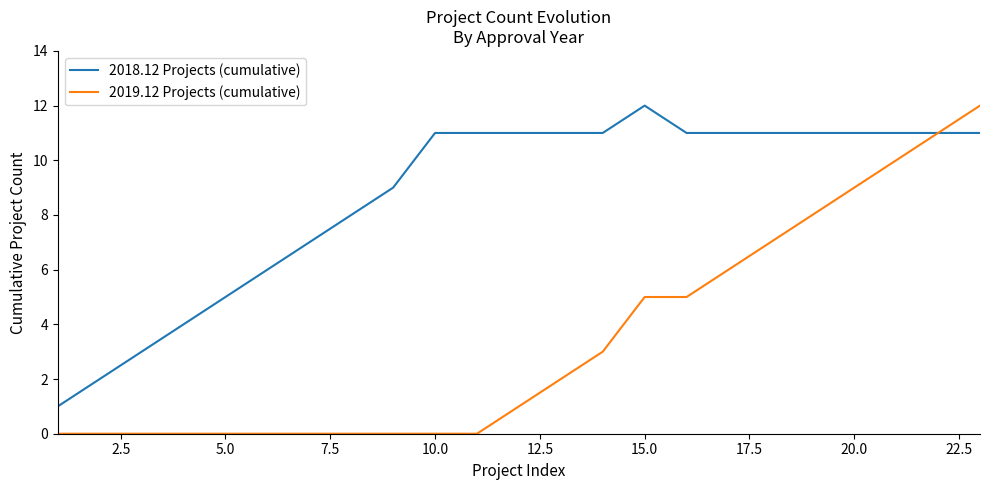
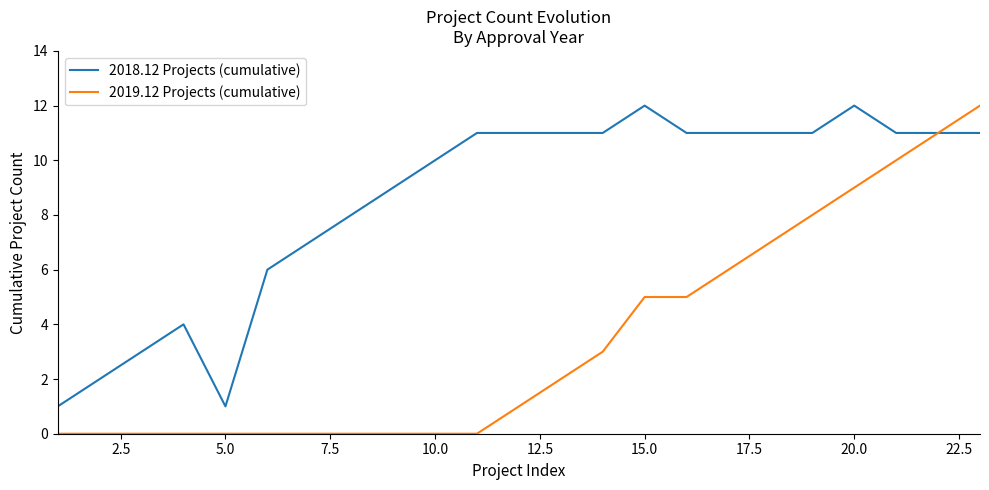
  {
    "2018.12 Projects (cumulative)": {
-     "5.0": 5,
-     "10.0": 11,
+     "5.0": 1,
+     "10.0": 10,
      "15.0": 12,
-     "20.0": 11
+     "20.0": 12
    },
    "2019.12 Projects (cumulative)": {
      "5.0": 0,
      "10.0": 0,
      "15.0": 5,
      "20.0": 9
    }
  }
